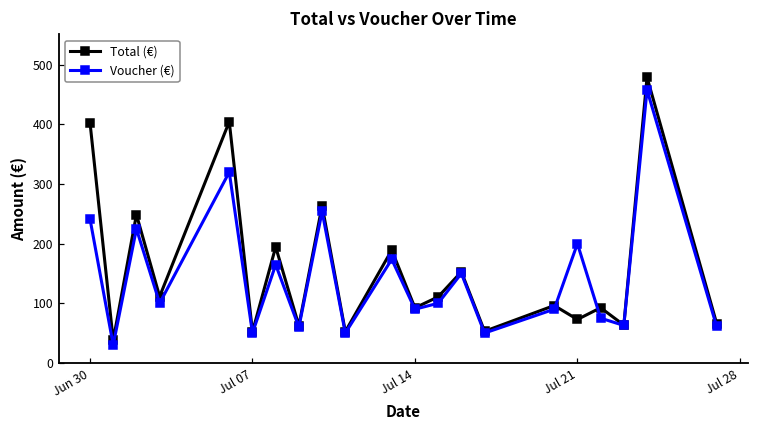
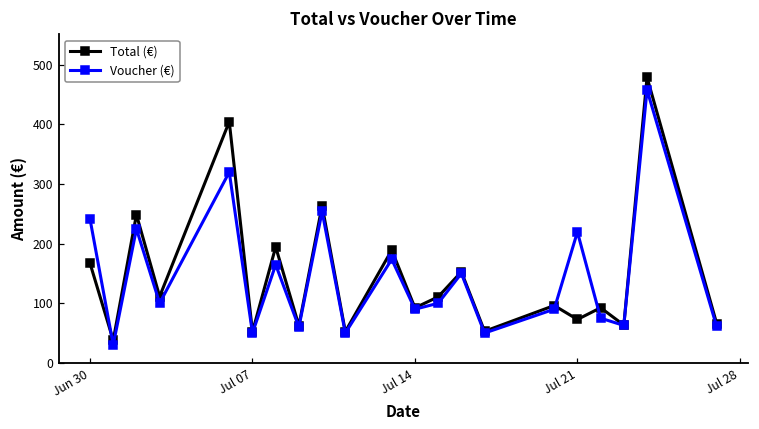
  {
    "Total (€)": {
-     "Jun 30": 400,
+     "Jun 30": 170,
      "Jul 21": 70
    },
    "Voucher (€)": {
      "Jun 30": 240,
-     "Jul 21": 200
+     "Jul 21": 220
    }
  }
